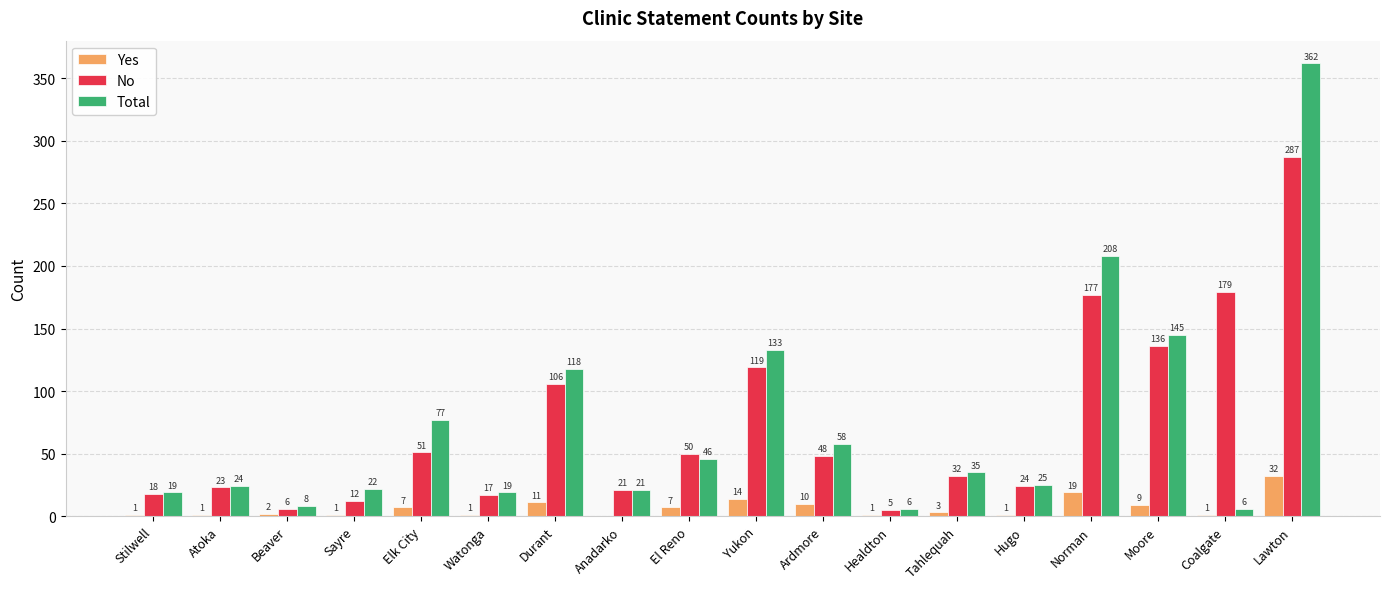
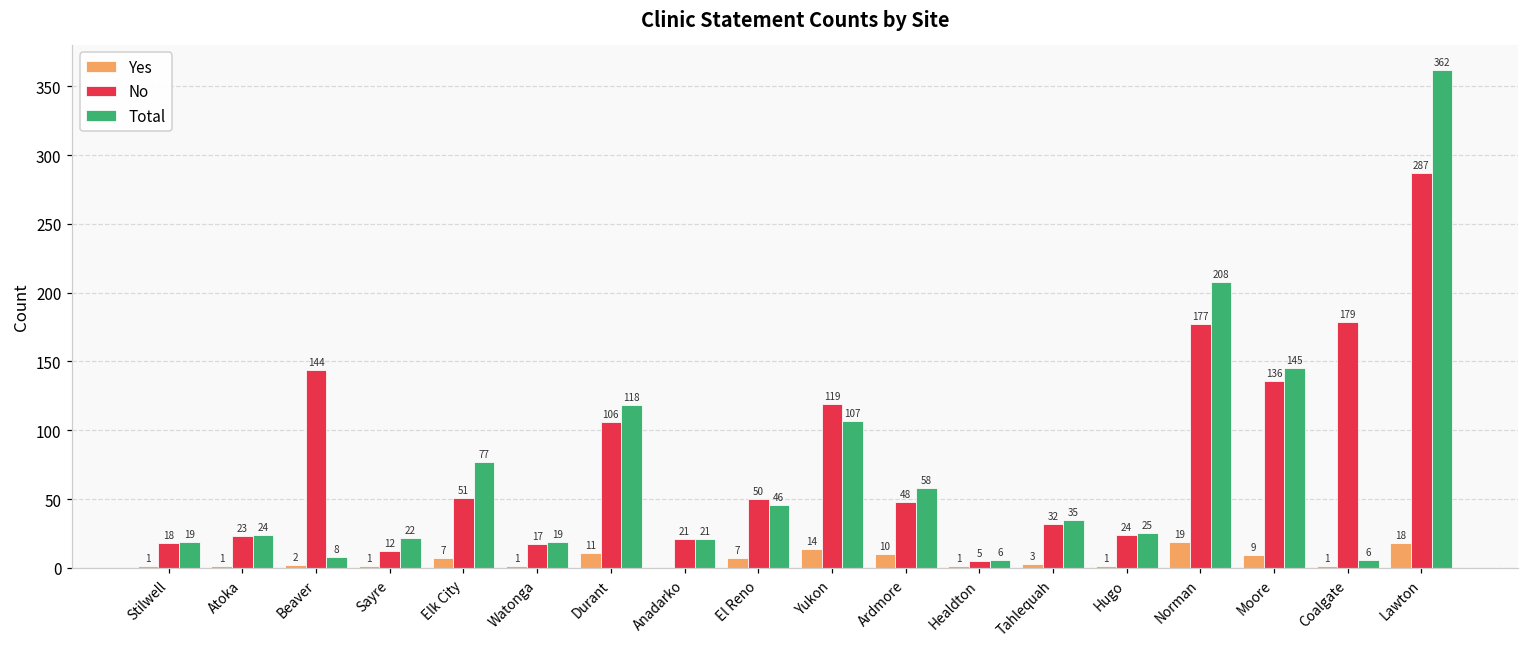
  {
    "Yes": {
      "Stilwell": 1,
      "Atoka": 1,
      "Beaver": 2,
      "Sayre": 1,
      "Elk City": 7,
      "Watonga": 1,
      "Durant": 11,
      "El Reno": 7,
      "Yukon": 14,
      "Ardmore": 10,
      "Healdton": 1,
      "Tahlequah": 3,
      "Hugo": 1,
      "Norman": 19,
      "Moore": 9,
      "Coalgate": 1,
-     "Lawton": 32
+     "Lawton": 18
    },
    "No": {
      "Stilwell": 18,
      "Atoka": 23,
-     "Beaver": 6,
+     "Beaver": 144,
      "Sayre": 12,
      "Elk City": 51,
      "Watonga": 17,
      "Durant": 106,
      "Anadarko": 21,
      "El Reno": 50,
      "Yukon": 119,
      "Ardmore": 48,
      "Healdton": 5,
      "Tahlequah": 32,
      "Hugo": 24,
      "Norman": 177,
      "Moore": 136,
      "Coalgate": 179,
      "Lawton": 287
    },
    "Total": {
      "Stilwell": 19,
      "Atoka": 24,
      "Beaver": 8,
      "Sayre": 22,
      "Elk City": 77,
      "Watonga": 19,
      "Durant": 118,
      "Anadarko": 21,
      "El Reno": 46,
-     "Yukon": 133,
+     "Yukon": 107,
      "Ardmore": 58,
      "Healdton": 6,
      "Tahlequah": 35,
      "Hugo": 25,
      "Norman": 208,
      "Moore": 145,
      "Coalgate": 6,
      "Lawton": 362
    }
  }
